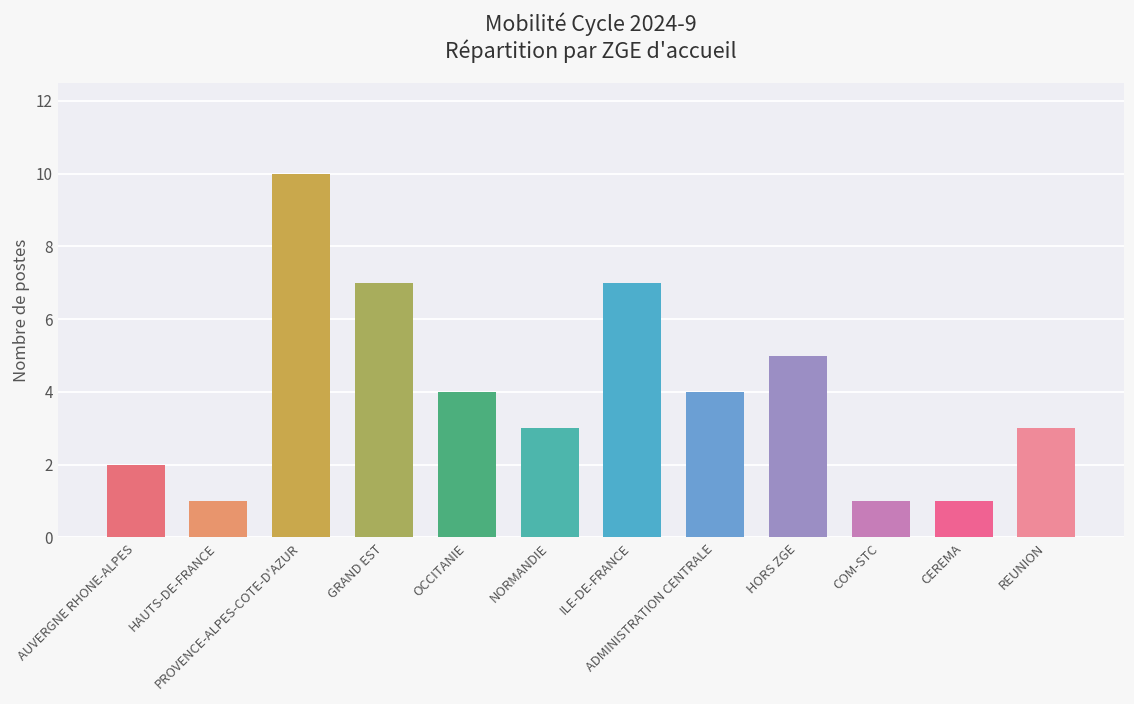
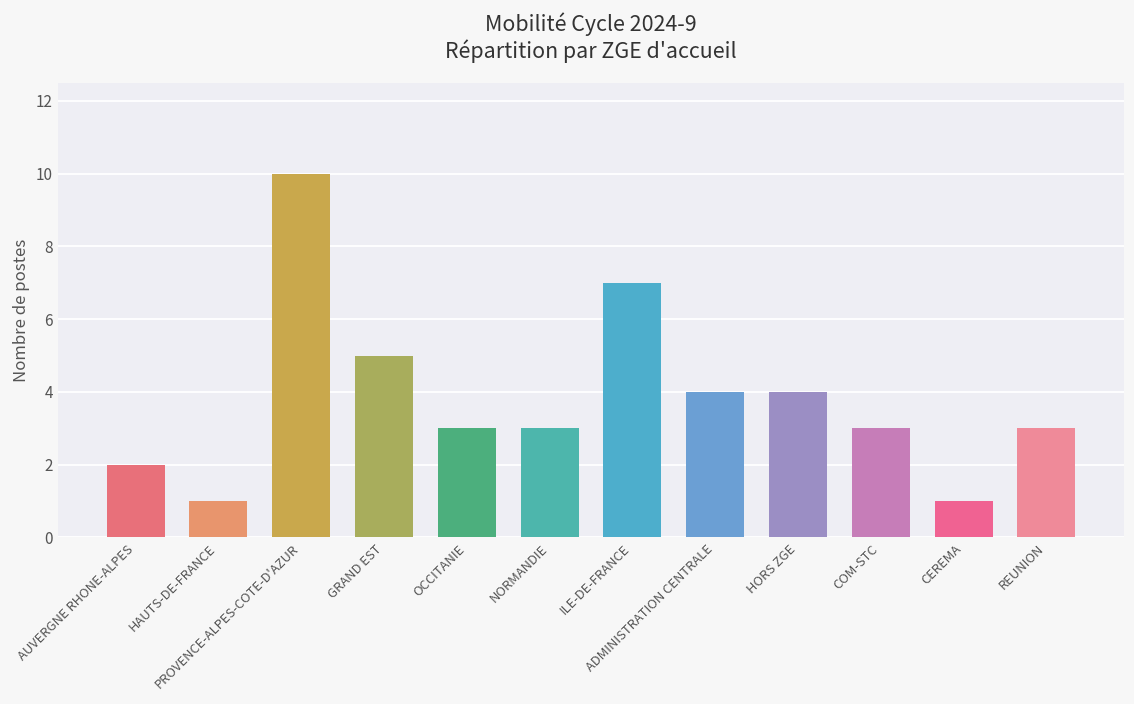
  {
    "AUVERGNE RHONE-ALPES": 2,
    "HAUTS-DE-FRANCE": 1,
    "PROVENCE-ALPES-COTE-D'AZUR": 10,
-   "GRAND EST": 7,
-   "OCCITANIE": 4,
+   "GRAND EST": 5,
+   "OCCITANIE": 3,
    "NORMANDIE": 3,
    "ILE-DE-FRANCE": 7,
    "ADMINISTRATION CENTRALE": 4,
-   "HORS ZGE": 5,
-   "COM-STC": 1,
+   "HORS ZGE": 4,
+   "COM-STC": 3,
    "CEREMA": 1,
    "REUNION": 3
  }
